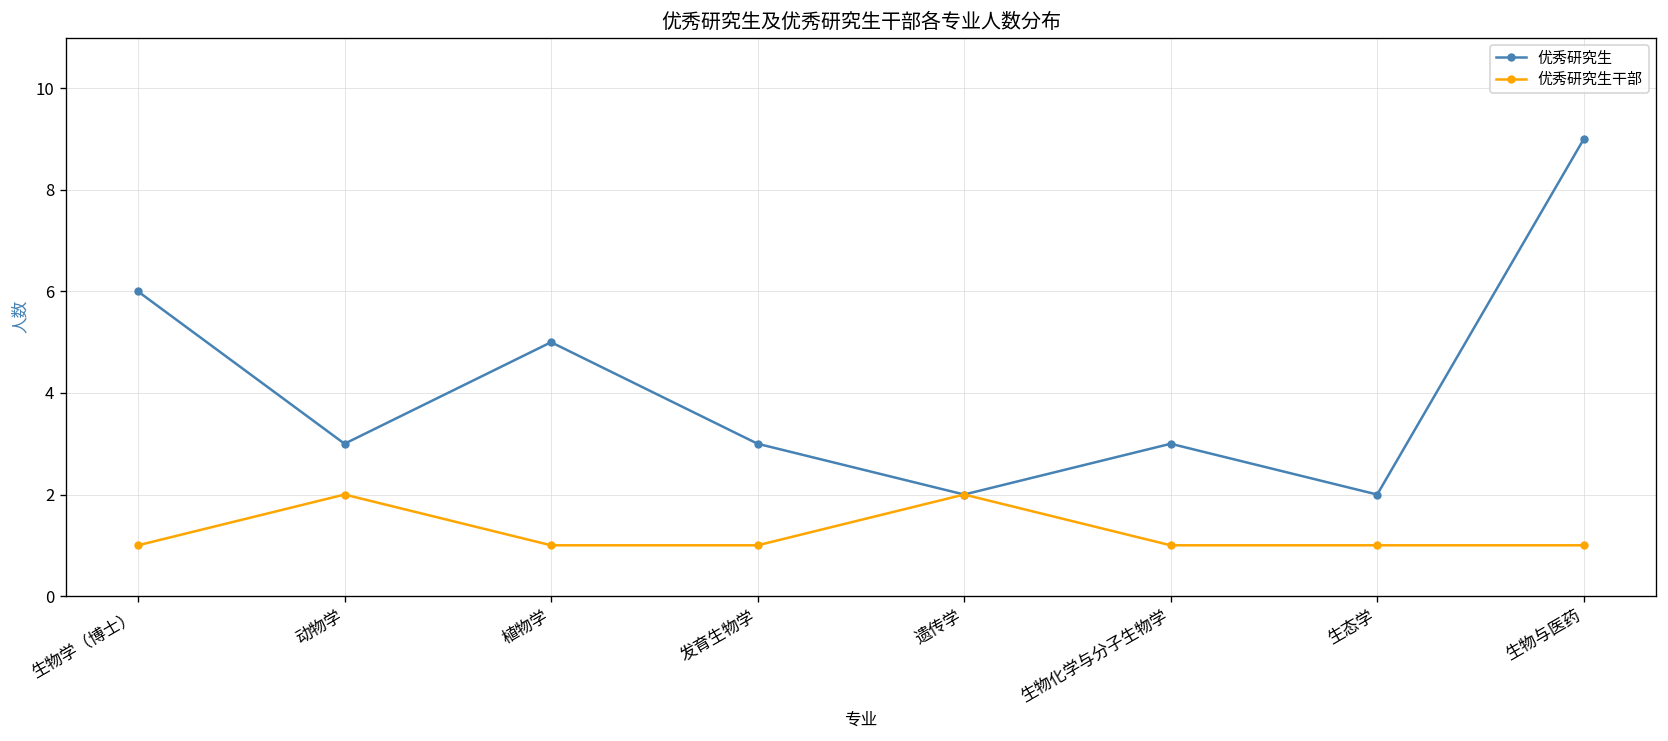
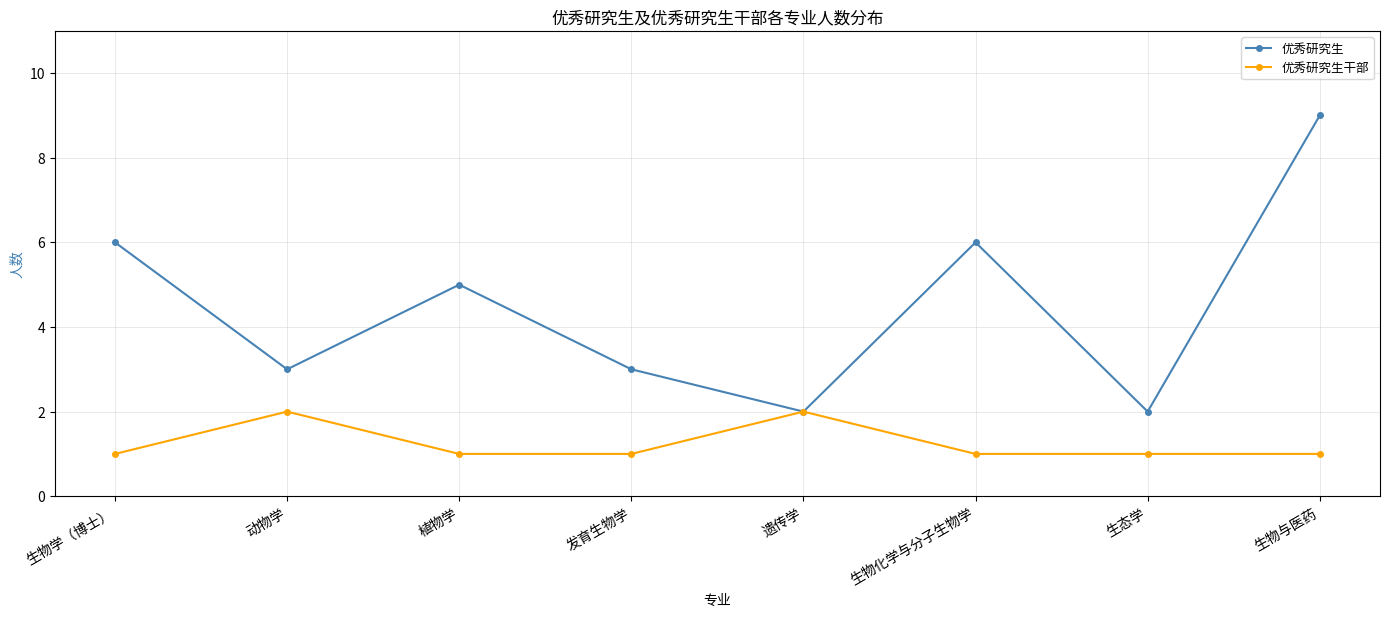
  {
    "优秀研究生": {
      "生物学（博士）": 6,
      "动物学": 3,
      "植物学": 5,
      "发育生物学": 3,
-     "生物化学与分子生物学": 3,
+     "生物化学与分子生物学": 6,
      "生态学": 2,
      "生物与医药": 9
    },
    "优秀研究生干部": {
      "生物学（博士）": 1,
      "动物学": 2,
      "植物学": 1,
      "发育生物学": 1,
      "生物化学与分子生物学": 1,
      "生态学": 1,
      "生物与医药": 1
    }
  }
